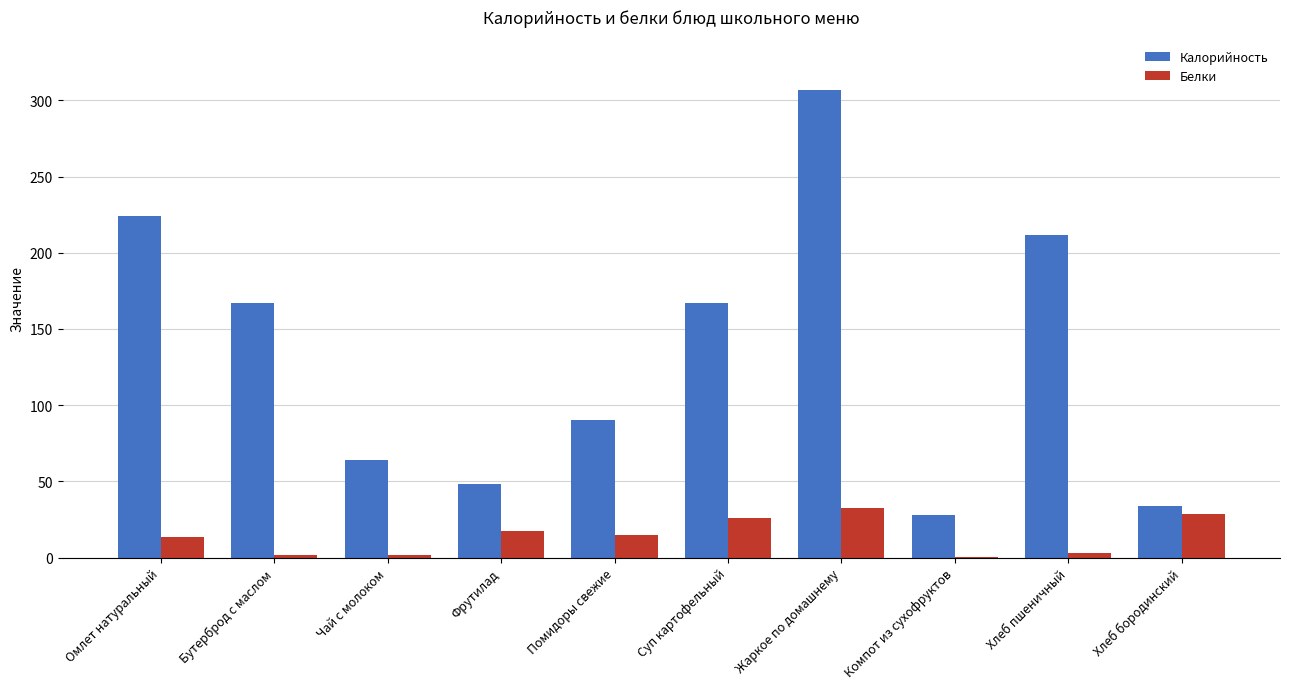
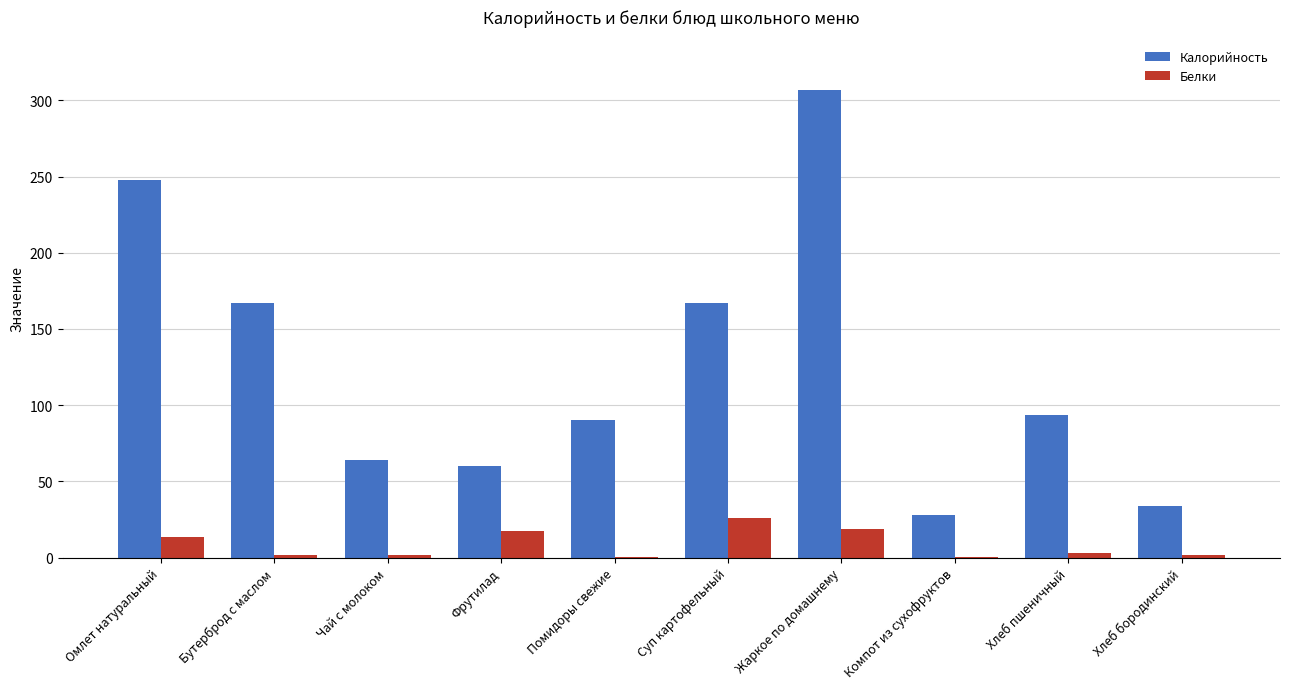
  {
    "Калорийность": {
-     "Омлет натуральный": 224,
+     "Омлет натуральный": 248,
      "Бутерброд с маслом": 167,
      "Чай с молоком": 64,
-     "Фрутилад": 48,
+     "Фрутилад": 60,
      "Помидоры свежие": 90,
      "Суп картофельный": 167,
      "Жаркое по домашнему": 307,
      "Компот из сухофруктов": 28,
-     "Хлеб пшеничный": 212,
+     "Хлеб пшеничный": 94,
      "Хлеб бородинский": 34
    },
    "Белки": {
      "Омлет натуральный": 13,
      "Бутерброд с маслом": 2,
      "Фрутилад": 17,
-     "Помидоры свежие": 15,
+     "Помидоры свежие": 0,
      "Суп картофельный": 26,
-     "Жаркое по домашнему": 33,
+     "Жаркое по домашнему": 19,
      "Хлеб пшеничный": 3,
-     "Хлеб бородинский": 28
+     "Хлеб бородинский": 2
    }
  }
